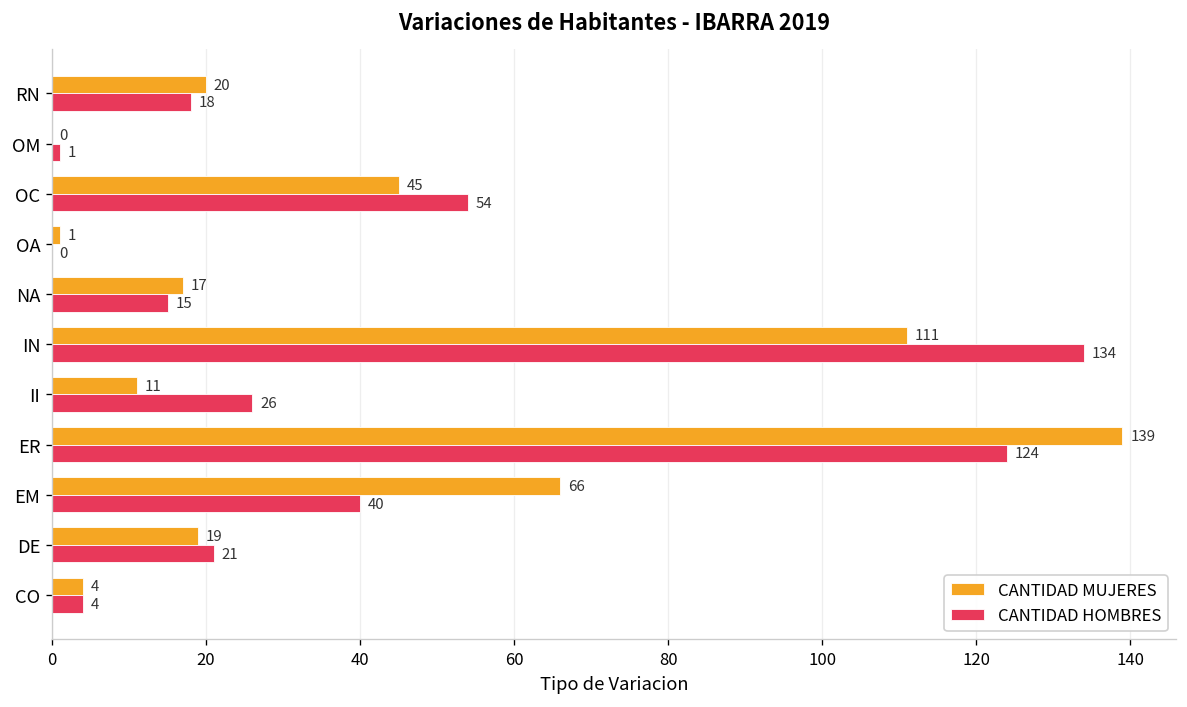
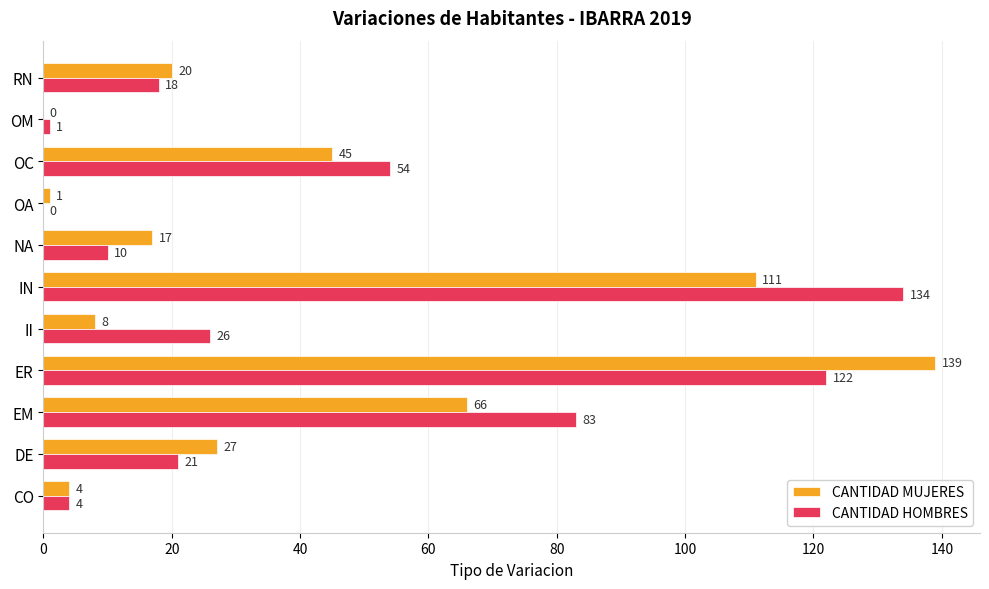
  {
    "CANTIDAD MUJERES": {
      "RN": 20,
      "OM": 0,
      "OC": 45,
      "OA": 1,
      "NA": 17,
      "IN": 111,
-     "II": 11,
+     "II": 8,
      "ER": 139,
      "EM": 66,
-     "DE": 19,
+     "DE": 27,
      "CO": 4
    },
    "CANTIDAD HOMBRES": {
      "RN": 18,
      "OM": 1,
      "OC": 54,
      "OA": 0,
-     "NA": 15,
+     "NA": 10,
      "IN": 134,
      "II": 26,
-     "ER": 124,
-     "EM": 40,
+     "ER": 122,
+     "EM": 83,
      "DE": 21,
      "CO": 4
    }
  }
